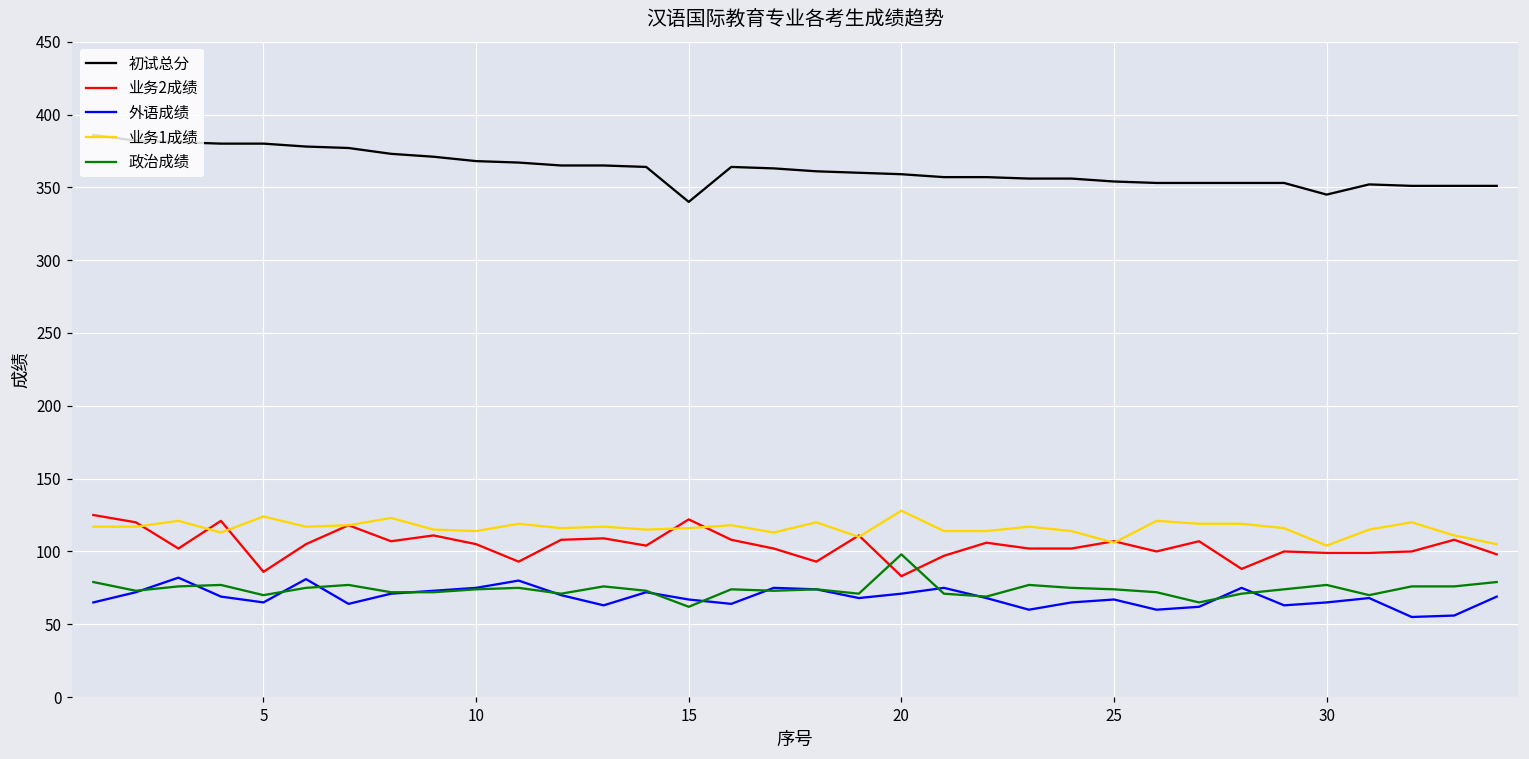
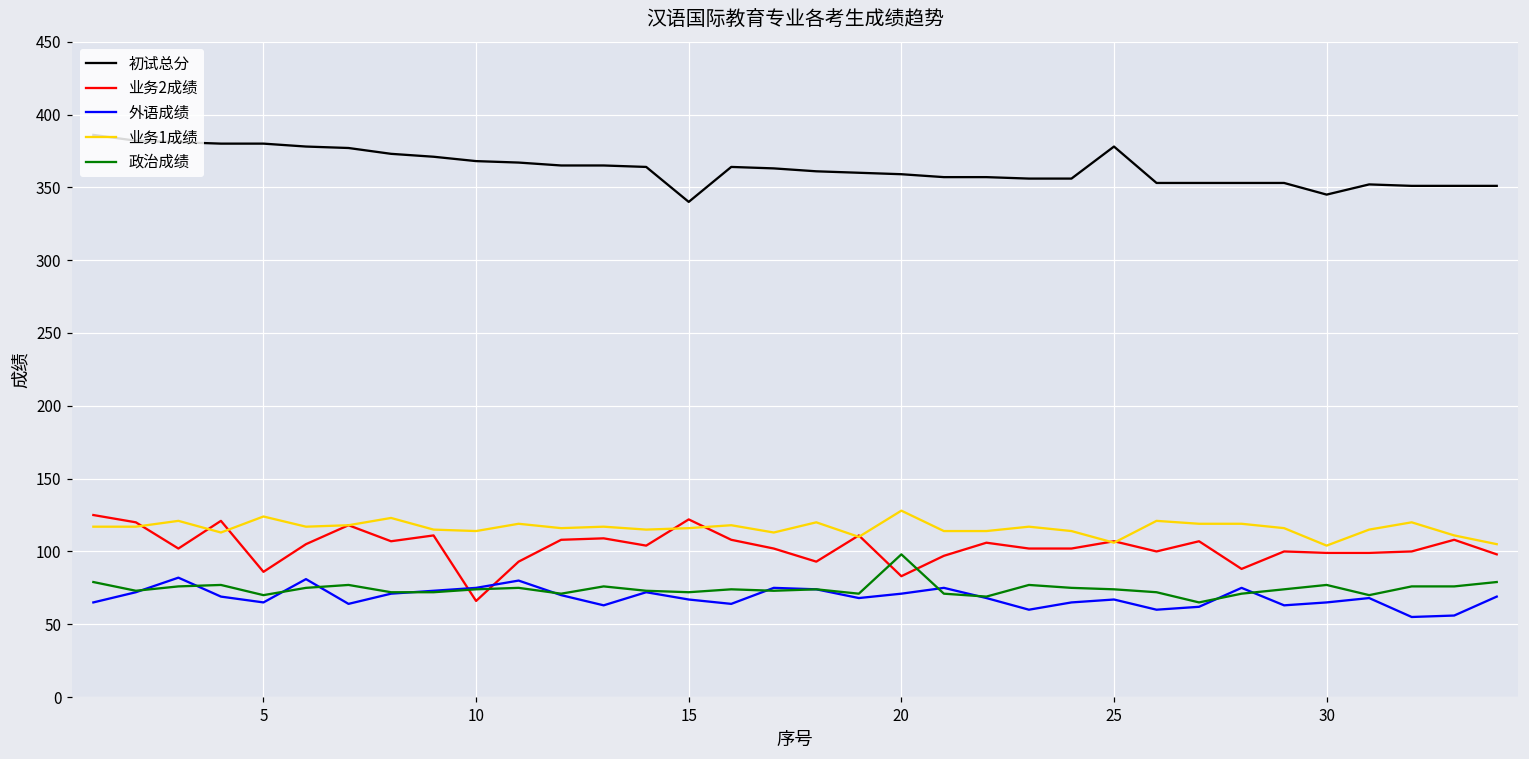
  {
    "初试总分": {
      "5": 380,
      "10": 368,
      "15": 340,
      "20": 359,
-     "25": 354,
+     "25": 378,
      "30": 345
    },
    "业务2成绩": {
      "5": 86,
-     "10": 105,
+     "10": 66,
      "15": 122,
      "20": 83,
      "30": 99
    },
    "外语成绩": {
      "5": 65,
      "15": 67,
      "20": 71,
      "25": 67,
      "30": 65
    },
    "业务1成绩": {
      "5": 124,
      "10": 114,
      "15": 116,
      "20": 128,
      "30": 104
    },
    "政治成绩": {
      "5": 70,
-     "15": 62,
+     "15": 72,
      "20": 98,
      "25": 74,
      "30": 77
    }
  }
